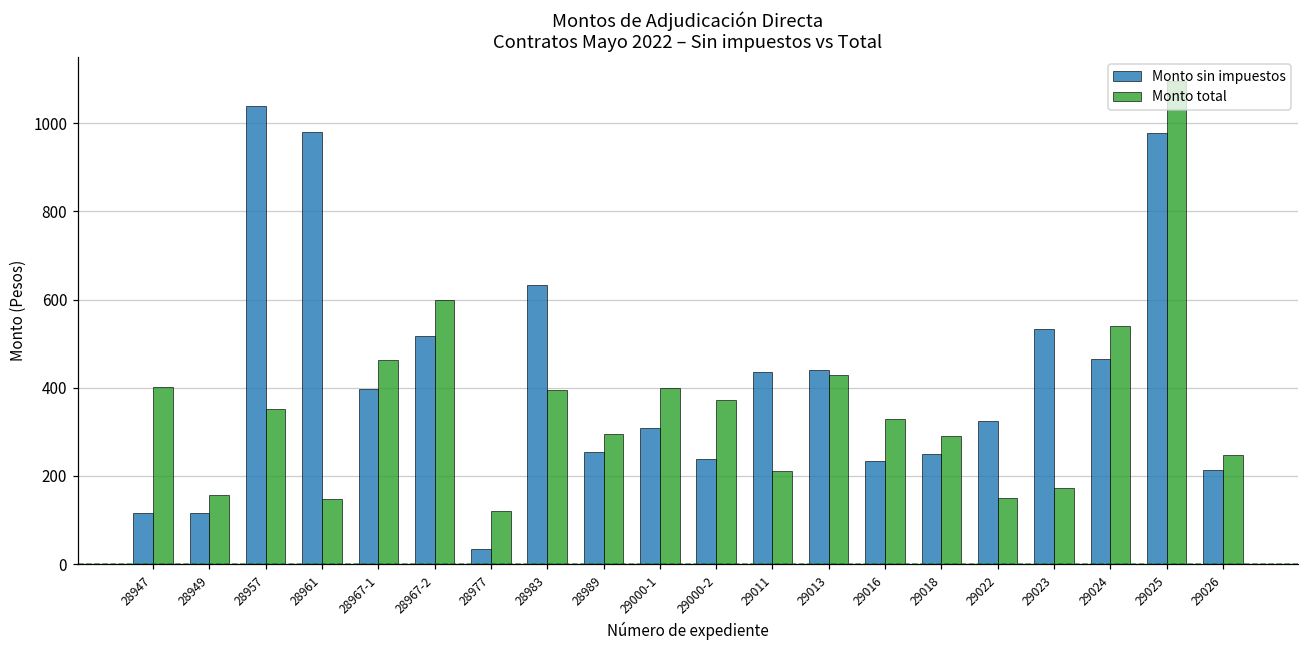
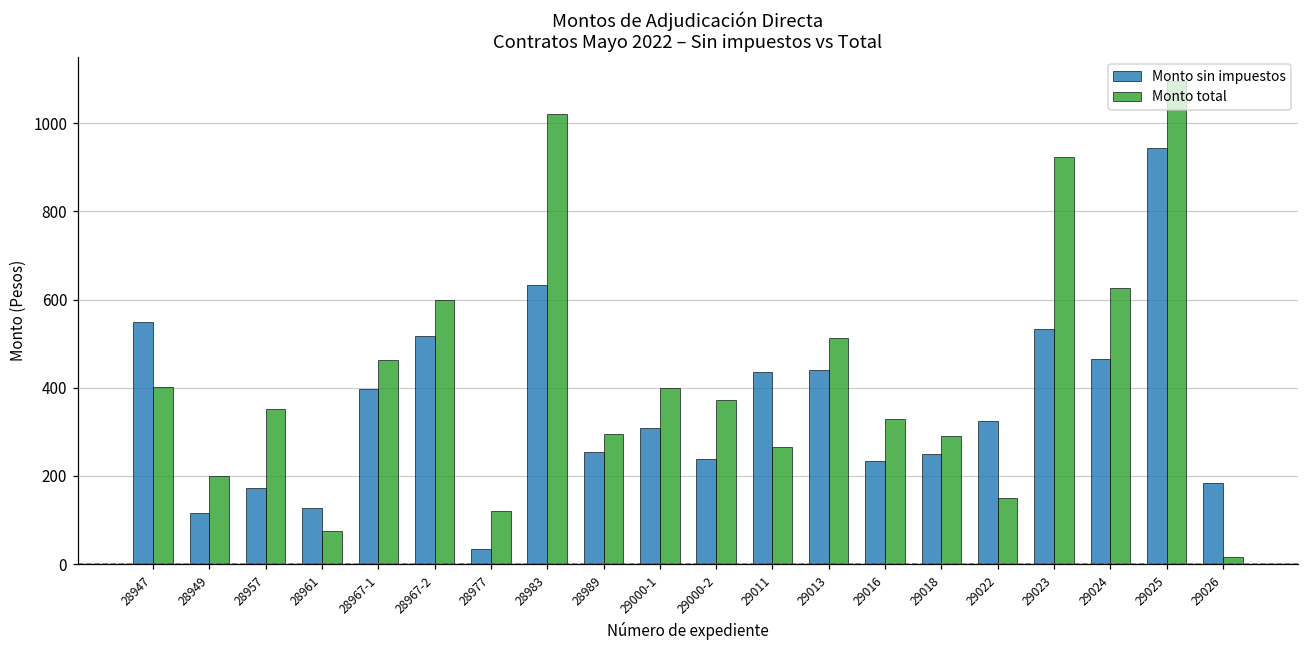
  {
    "Monto sin impuestos": {
-     "28947": 120,
+     "28947": 550,
      "28949": 120,
-     "28957": 1040,
-     "28961": 980,
+     "28957": 170,
+     "28961": 130,
      "28967-1": 400,
      "28967-2": 520,
      "28977": 30,
      "28983": 630,
      "28989": 260,
      "29000-1": 310,
      "29000-2": 240,
      "29011": 440,
      "29013": 440,
      "29016": 230,
      "29018": 250,
      "29022": 320,
      "29023": 530,
      "29024": 460,
-     "29025": 980,
-     "29026": 210
+     "29025": 940,
+     "29026": 180
    },
    "Monto total": {
      "28947": 400,
-     "28949": 160,
+     "28949": 200,
      "28957": 350,
-     "28961": 150,
+     "28961": 80,
      "28967-1": 460,
      "28967-2": 600,
      "28977": 120,
-     "28983": 400,
+     "28983": 1020,
      "28989": 300,
      "29000-1": 400,
      "29000-2": 370,
-     "29011": 210,
-     "29013": 430,
+     "29011": 270,
+     "29013": 510,
      "29016": 330,
      "29018": 290,
      "29022": 150,
-     "29023": 170,
-     "29024": 540,
-     "29026": 250
+     "29023": 920,
+     "29024": 630,
+     "29026": 20
    }
  }
